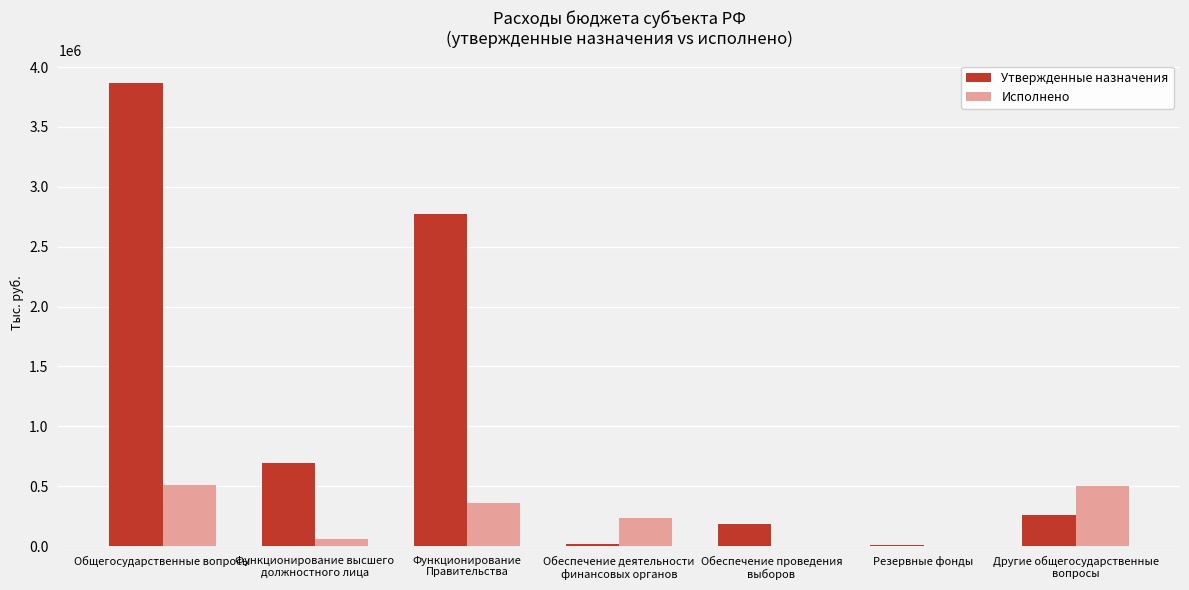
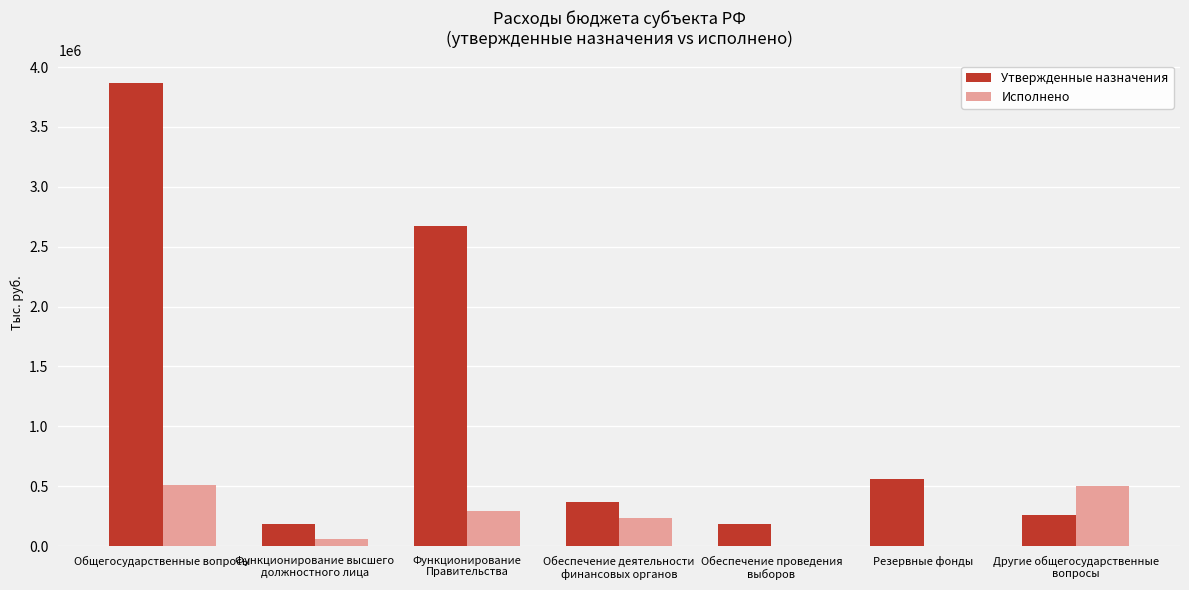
  {
    "Утвержденные назначения": {
      "Общегосударственные вопросы": 3860000,
-     "Функционирование высшего должностного лица": 700000,
-     "Функционирование Правительства": 2770000,
-     "Обеспечение деятельности финансовых органов": 20000,
+     "Функционирование высшего должностного лица": 190000,
+     "Функционирование Правительства": 2680000,
+     "Обеспечение деятельности финансовых органов": 370000,
      "Обеспечение проведения выборов": 180000,
-     "Резервные фонды": 10000,
+     "Резервные фонды": 560000,
      "Другие общегосударственные вопросы": 260000
    },
    "Исполнено": {
      "Общегосударственные вопросы": 510000,
      "Функционирование высшего должностного лица": 60000,
-     "Функционирование Правительства": 360000,
+     "Функционирование Правительства": 290000,
      "Обеспечение деятельности финансовых органов": 240000,
      "Обеспечение проведения выборов": 0,
      "Резервные фонды": 0,
      "Другие общегосударственные вопросы": 500000
    }
  }
